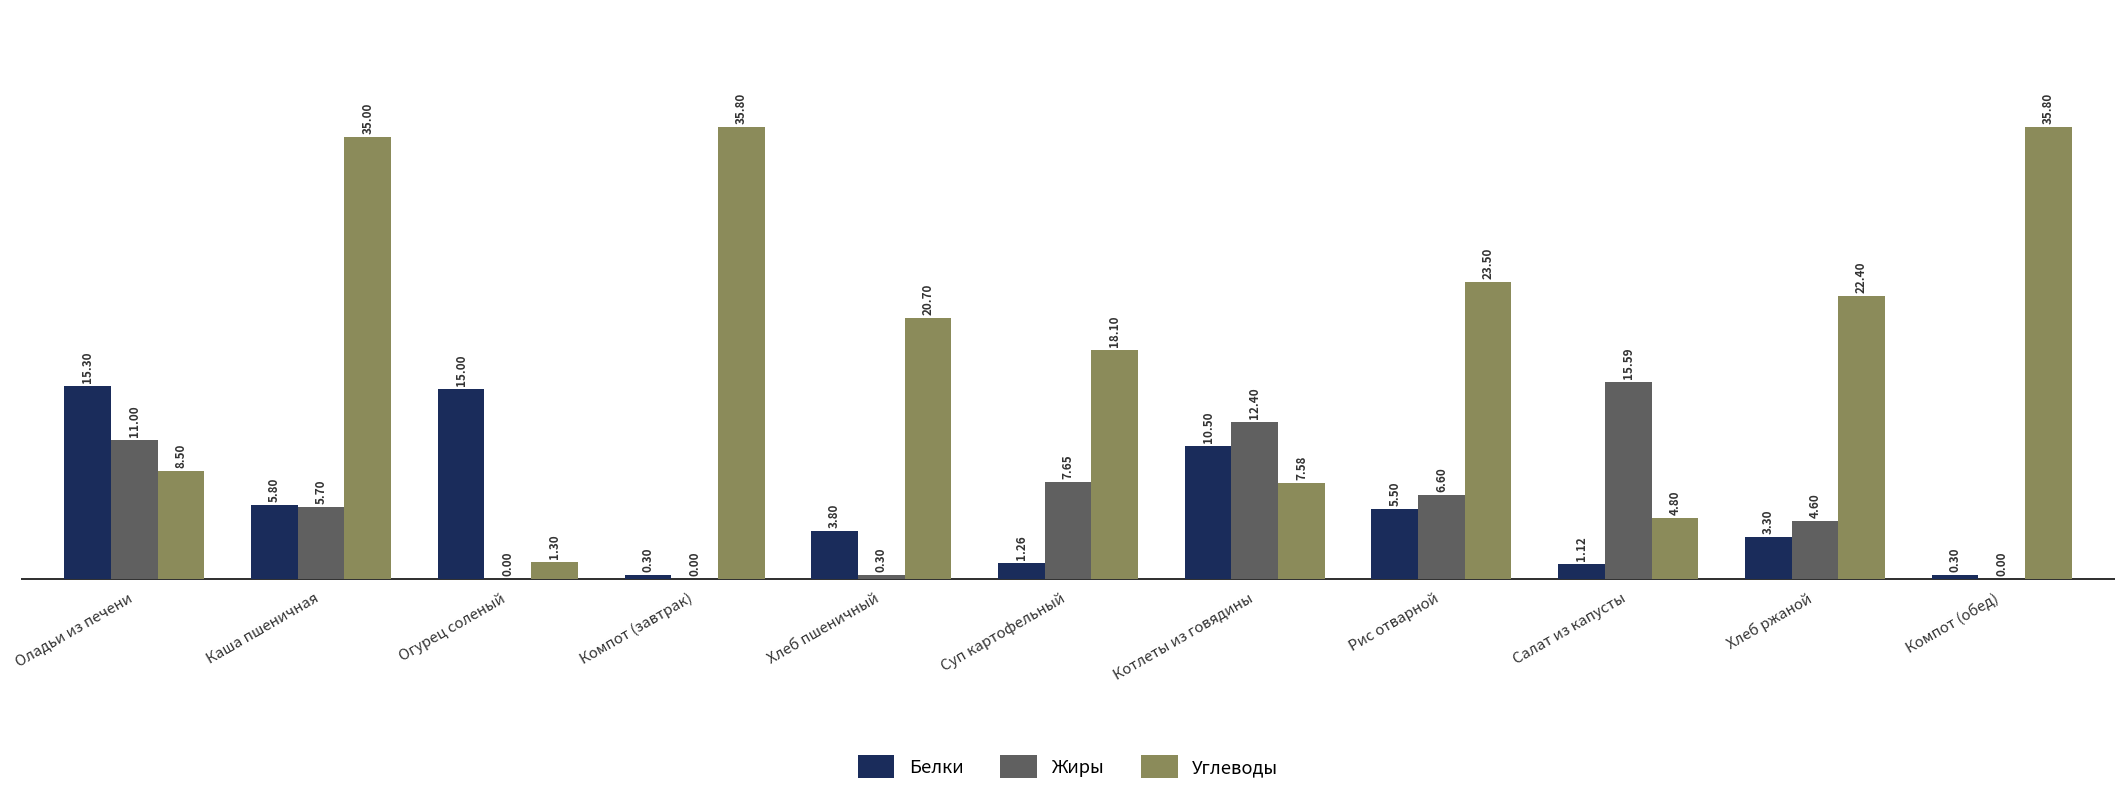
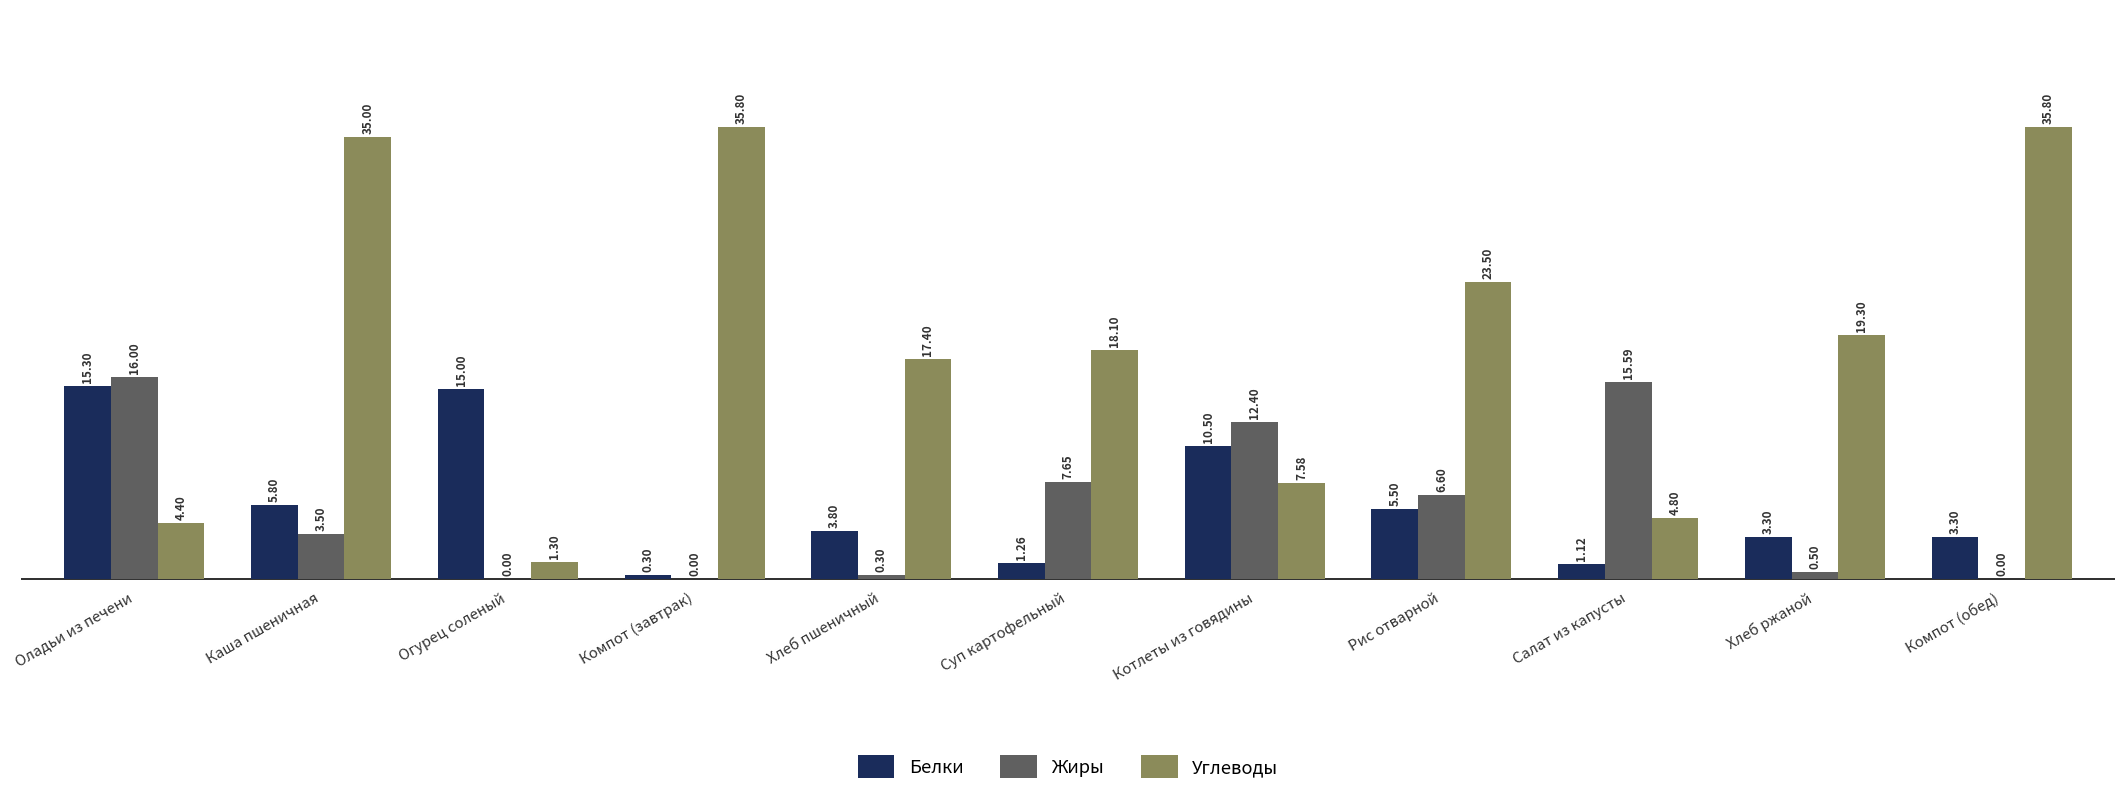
  {
    "Белки": {
      "Оладьи из печени": 15.30,
      "Каша пшеничная": 5.80,
      "Огурец соленый": 15.00,
      "Компот (завтрак)": 0.30,
      "Хлеб пшеничный": 3.80,
      "Суп картофельный": 1.26,
      "Котлеты из говядины": 10.50,
      "Рис отварной": 5.50,
      "Салат из капусты": 1.12,
      "Хлеб ржаной": 3.30,
-     "Компот (обед)": 0.30
+     "Компот (обед)": 3.30
    },
    "Жиры": {
-     "Оладьи из печени": 11.00,
-     "Каша пшеничная": 5.70,
+     "Оладьи из печени": 16.00,
+     "Каша пшеничная": 3.50,
      "Огурец соленый": 0.00,
      "Компот (завтрак)": 0.00,
      "Хлеб пшеничный": 0.30,
      "Суп картофельный": 7.65,
      "Котлеты из говядины": 12.40,
      "Рис отварной": 6.60,
      "Салат из капусты": 15.59,
-     "Хлеб ржаной": 4.60,
+     "Хлеб ржаной": 0.50,
      "Компот (обед)": 0.00
    },
    "Углеводы": {
-     "Оладьи из печени": 8.50,
+     "Оладьи из печени": 4.40,
      "Каша пшеничная": 35.00,
      "Огурец соленый": 1.30,
      "Компот (завтрак)": 35.80,
-     "Хлеб пшеничный": 20.70,
+     "Хлеб пшеничный": 17.40,
      "Суп картофельный": 18.10,
      "Котлеты из говядины": 7.58,
      "Рис отварной": 23.50,
      "Салат из капусты": 4.80,
-     "Хлеб ржаной": 22.40,
+     "Хлеб ржаной": 19.30,
      "Компот (обед)": 35.80
    }
  }
